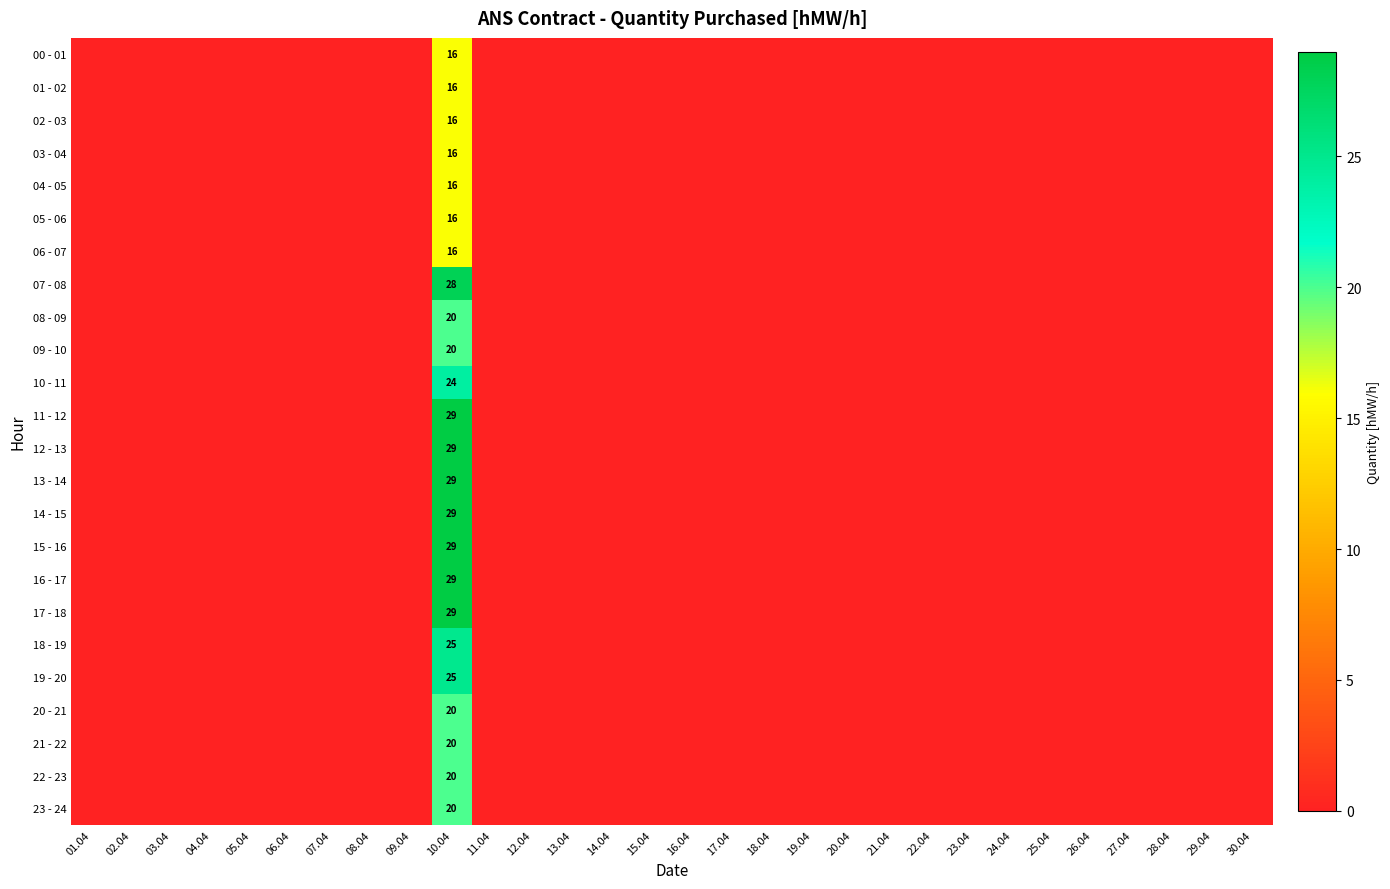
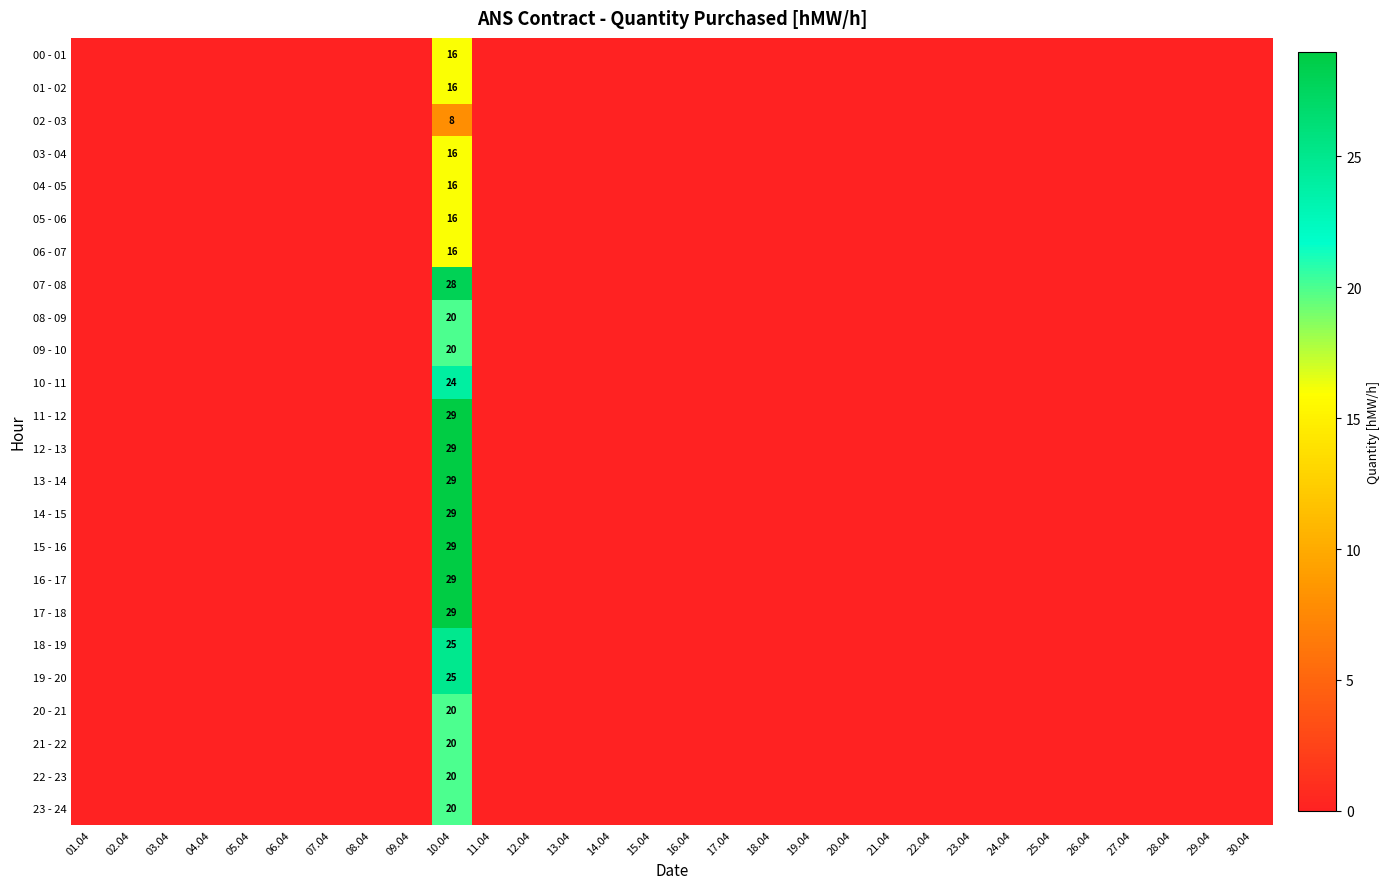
  {
    "00 - 01": {
      "10.04": 16
    },
    "01 - 02": {
      "10.04": 16
    },
    "02 - 03": {
-     "10.04": 16
+     "10.04": 8
    },
    "03 - 04": {
      "10.04": 16
    },
    "04 - 05": {
      "10.04": 16
    },
    "05 - 06": {
      "10.04": 16
    },
    "06 - 07": {
      "10.04": 16
    },
    "07 - 08": {
      "10.04": 28
    },
    "08 - 09": {
      "10.04": 20
    },
    "09 - 10": {
      "10.04": 20
    },
    "10 - 11": {
      "10.04": 24
    },
    "11 - 12": {
      "10.04": 29
    },
    "12 - 13": {
      "10.04": 29
    },
    "13 - 14": {
      "10.04": 29
    },
    "14 - 15": {
      "10.04": 29
    },
    "15 - 16": {
      "10.04": 29
    },
    "16 - 17": {
      "10.04": 29
    },
    "17 - 18": {
      "10.04": 29
    },
    "18 - 19": {
      "10.04": 25
    },
    "19 - 20": {
      "10.04": 25
    },
    "20 - 21": {
      "10.04": 20
    },
    "21 - 22": {
      "10.04": 20
    },
    "22 - 23": {
      "10.04": 20
    },
    "23 - 24": {
      "10.04": 20
    }
  }
